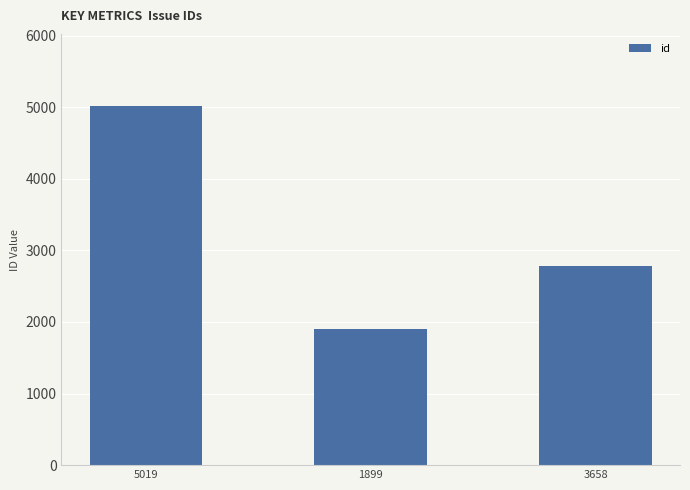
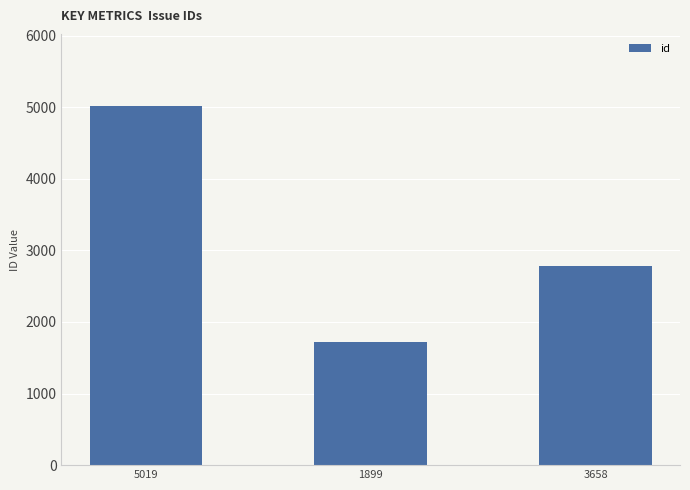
  {
    "5019": 5000,
-   "1899": 1900,
+   "1899": 1700,
    "3658": 2800
  }
